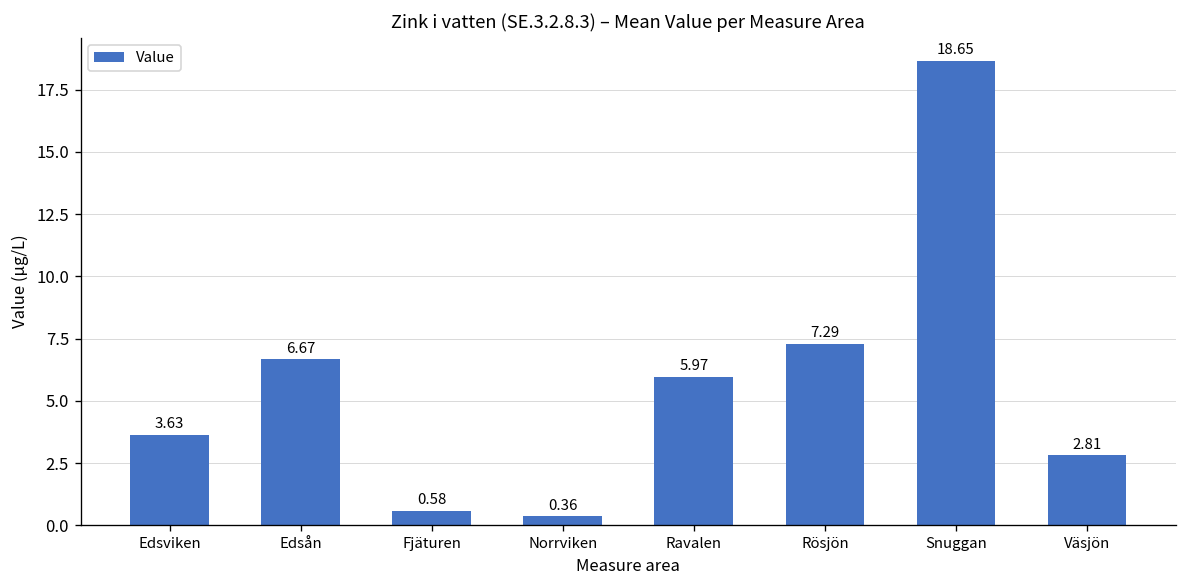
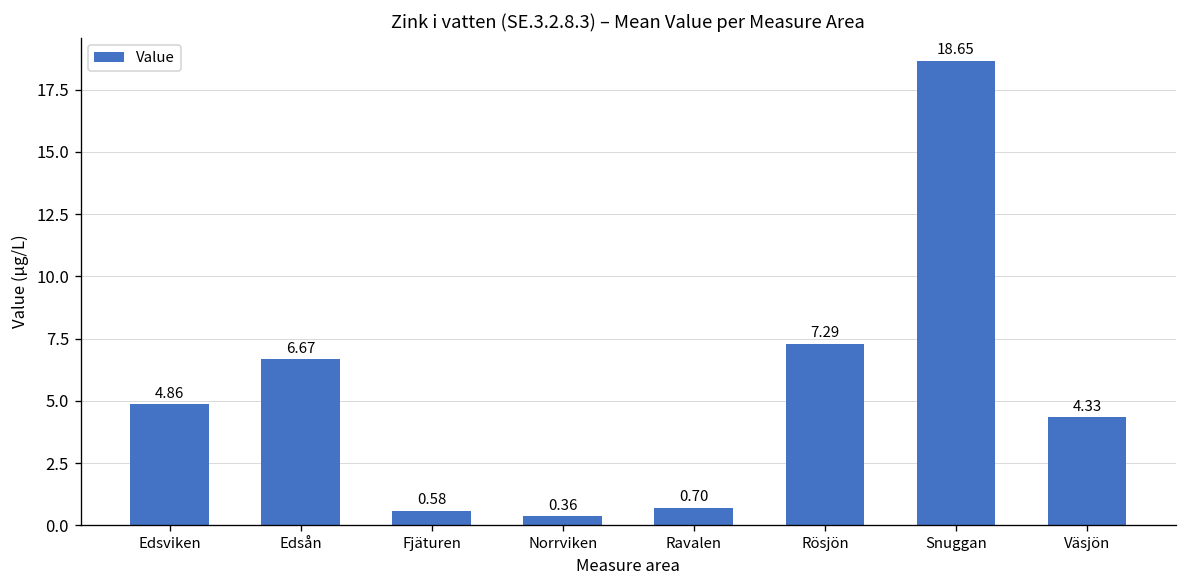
  {
-   "Edsviken": 3.63,
+   "Edsviken": 4.86,
    "Edsån": 6.67,
    "Fjäturen": 0.58,
    "Norrviken": 0.36,
-   "Ravalen": 5.97,
+   "Ravalen": 0.70,
    "Rösjön": 7.29,
    "Snuggan": 18.65,
-   "Väsjön": 2.81
+   "Väsjön": 4.33
  }
